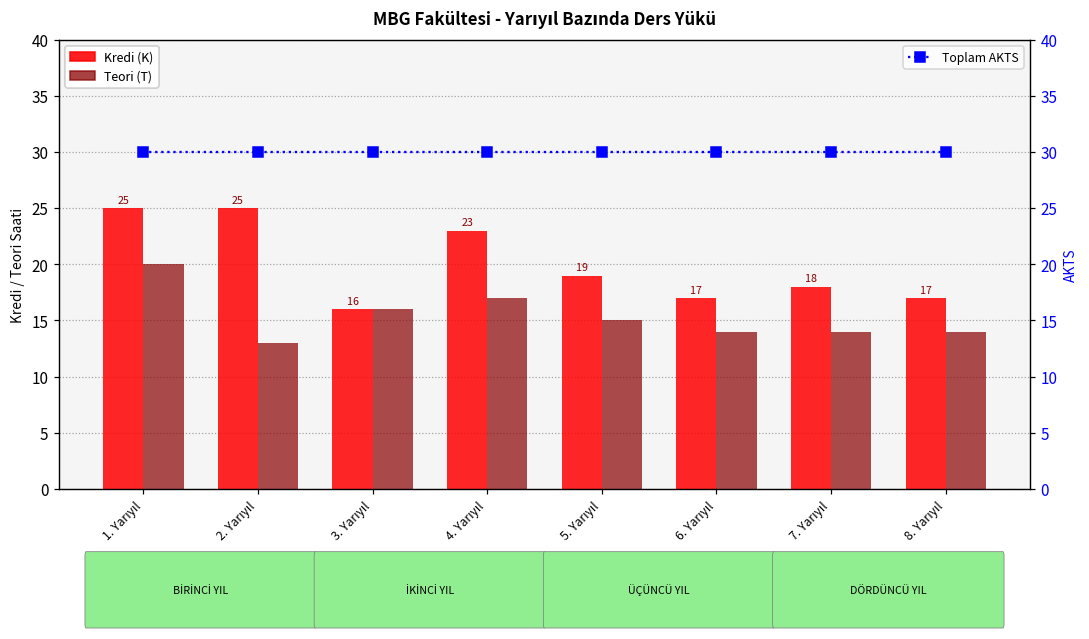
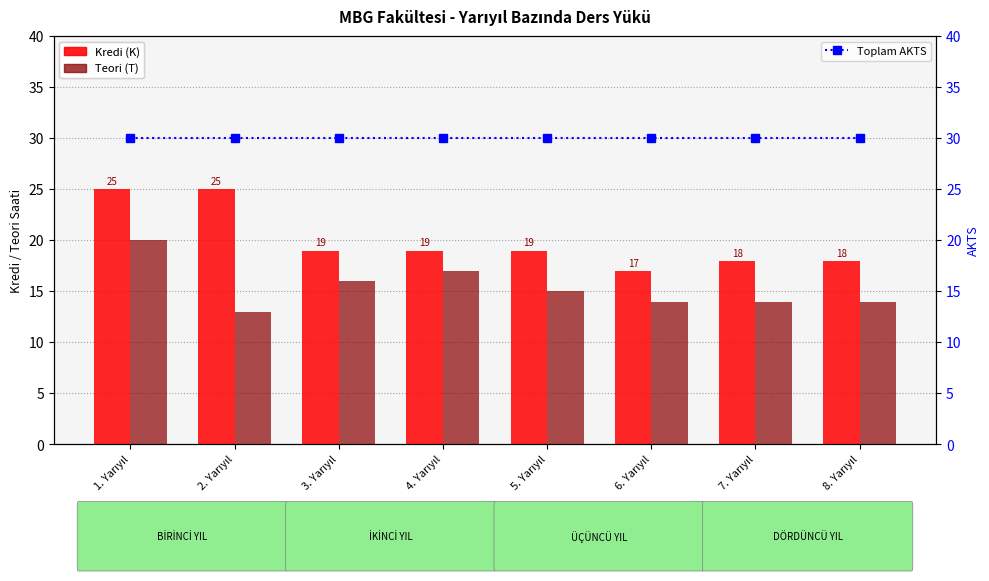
  {
    "Kredi (K)": {
      "1. Yarıyıl": 25,
      "2. Yarıyıl": 25,
-     "3. Yarıyıl": 16,
-     "4. Yarıyıl": 23,
+     "3. Yarıyıl": 19,
+     "4. Yarıyıl": 19,
      "5. Yarıyıl": 19,
      "6. Yarıyıl": 17,
      "7. Yarıyıl": 18,
-     "8. Yarıyıl": 17
+     "8. Yarıyıl": 18
    },
    "Teori (T)": {
      "1. Yarıyıl": 20.0,
      "2. Yarıyıl": 13.0,
      "3. Yarıyıl": 16.0,
      "4. Yarıyıl": 17.0,
      "5. Yarıyıl": 15.0,
      "6. Yarıyıl": 14.0,
      "7. Yarıyıl": 14.0,
      "8. Yarıyıl": 14.0
    },
    "Toplam AKTS": {
      "1. Yarıyıl": 30.0,
      "2. Yarıyıl": 30.0,
      "3. Yarıyıl": 30.0,
      "4. Yarıyıl": 30.0,
      "5. Yarıyıl": 30.0,
      "6. Yarıyıl": 30.0,
      "7. Yarıyıl": 30.0,
      "8. Yarıyıl": 30.0
    }
  }
